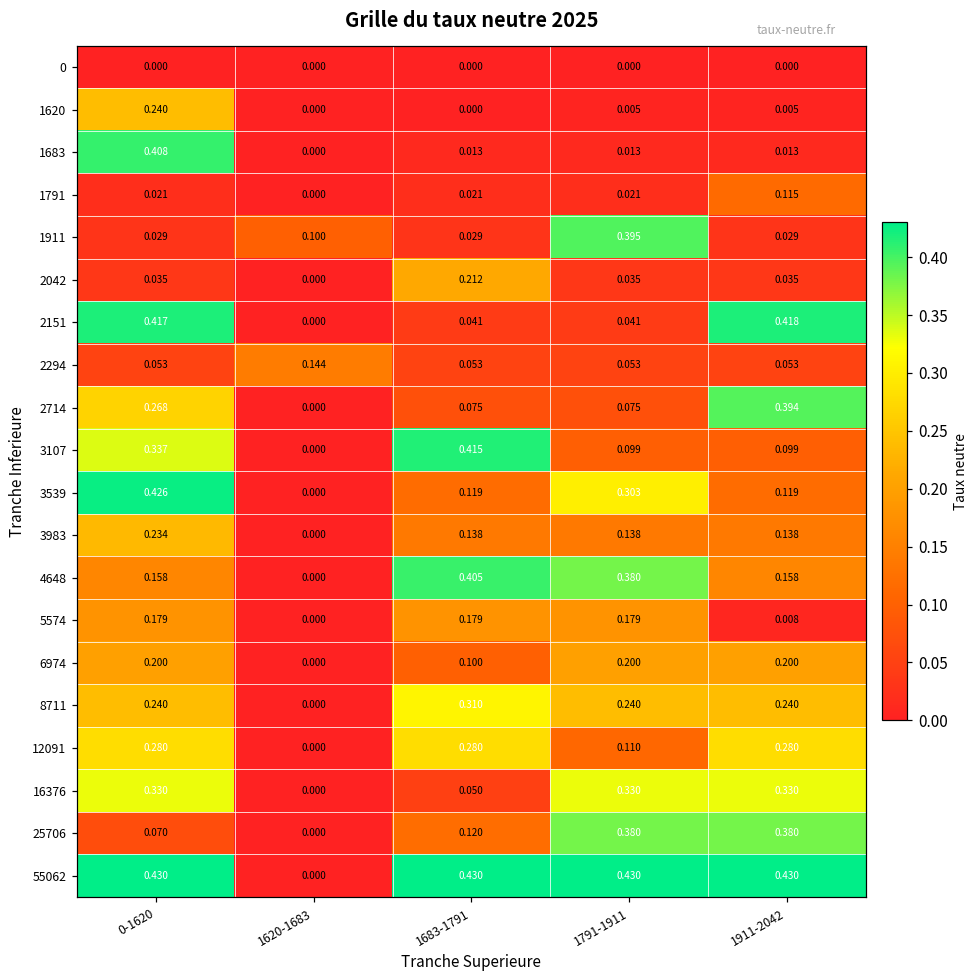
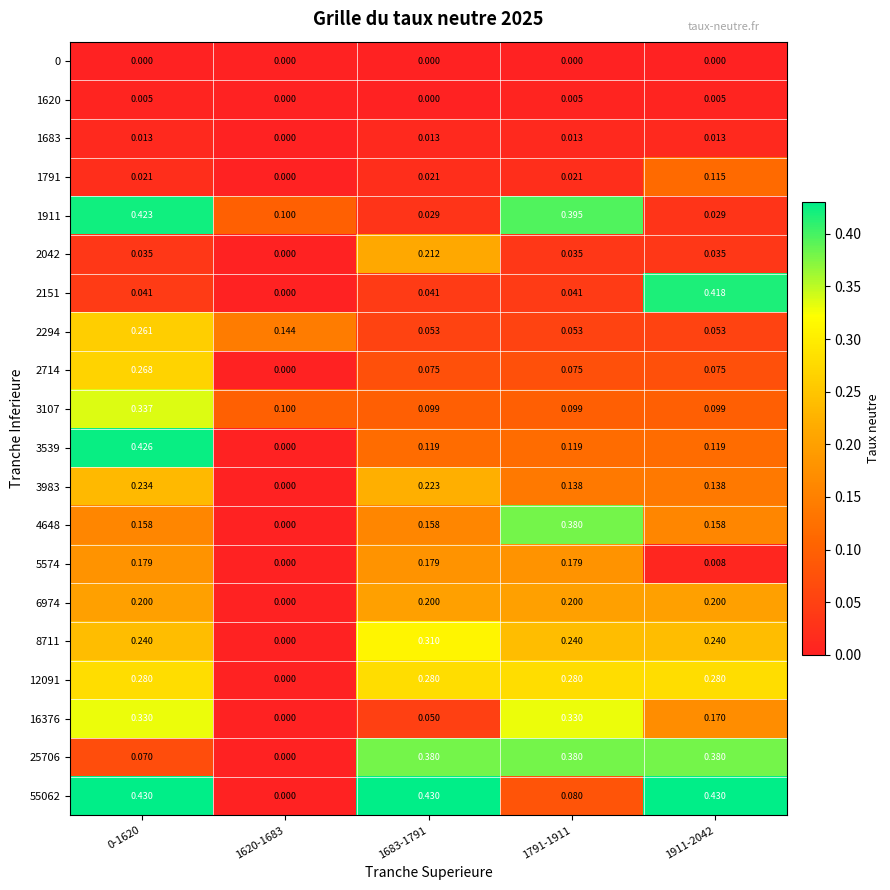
  {
    "0": {
      "0-1620": 0.000,
      "1620-1683": 0.000,
      "1683-1791": 0.000,
      "1791-1911": 0.000,
      "1911-2042": 0.000
    },
    "1620": {
-     "0-1620": 0.240,
+     "0-1620": 0.005,
      "1620-1683": 0.000,
      "1683-1791": 0.000,
      "1791-1911": 0.005,
      "1911-2042": 0.005
    },
    "1683": {
-     "0-1620": 0.408,
+     "0-1620": 0.013,
      "1620-1683": 0.000,
      "1683-1791": 0.013,
      "1791-1911": 0.013,
      "1911-2042": 0.013
    },
    "1791": {
      "0-1620": 0.021,
      "1620-1683": 0.000,
      "1683-1791": 0.021,
      "1791-1911": 0.021,
      "1911-2042": 0.115
    },
    "1911": {
-     "0-1620": 0.029,
+     "0-1620": 0.423,
      "1620-1683": 0.100,
      "1683-1791": 0.029,
      "1791-1911": 0.395,
      "1911-2042": 0.029
    },
    "2042": {
      "0-1620": 0.035,
      "1620-1683": 0.000,
      "1683-1791": 0.212,
      "1791-1911": 0.035,
      "1911-2042": 0.035
    },
    "2151": {
-     "0-1620": 0.417,
+     "0-1620": 0.041,
      "1620-1683": 0.000,
      "1683-1791": 0.041,
      "1791-1911": 0.041,
      "1911-2042": 0.418
    },
    "2294": {
-     "0-1620": 0.053,
+     "0-1620": 0.261,
      "1620-1683": 0.144,
      "1683-1791": 0.053,
      "1791-1911": 0.053,
      "1911-2042": 0.053
    },
    "2714": {
      "0-1620": 0.268,
      "1620-1683": 0.000,
      "1683-1791": 0.075,
      "1791-1911": 0.075,
-     "1911-2042": 0.394
+     "1911-2042": 0.075
    },
    "3107": {
      "0-1620": 0.337,
-     "1620-1683": 0.000,
-     "1683-1791": 0.415,
+     "1620-1683": 0.100,
+     "1683-1791": 0.099,
      "1791-1911": 0.099,
      "1911-2042": 0.099
    },
    "3539": {
      "0-1620": 0.426,
      "1620-1683": 0.000,
      "1683-1791": 0.119,
-     "1791-1911": 0.303,
+     "1791-1911": 0.119,
      "1911-2042": 0.119
    },
    "3983": {
      "0-1620": 0.234,
      "1620-1683": 0.000,
-     "1683-1791": 0.138,
+     "1683-1791": 0.223,
      "1791-1911": 0.138,
      "1911-2042": 0.138
    },
    "4648": {
      "0-1620": 0.158,
      "1620-1683": 0.000,
-     "1683-1791": 0.405,
+     "1683-1791": 0.158,
      "1791-1911": 0.380,
      "1911-2042": 0.158
    },
    "5574": {
      "0-1620": 0.179,
      "1620-1683": 0.000,
      "1683-1791": 0.179,
      "1791-1911": 0.179,
      "1911-2042": 0.008
    },
    "6974": {
      "0-1620": 0.200,
      "1620-1683": 0.000,
-     "1683-1791": 0.100,
+     "1683-1791": 0.200,
      "1791-1911": 0.200,
      "1911-2042": 0.200
    },
    "8711": {
      "0-1620": 0.240,
      "1620-1683": 0.000,
      "1683-1791": 0.310,
      "1791-1911": 0.240,
      "1911-2042": 0.240
    },
    "12091": {
      "0-1620": 0.280,
      "1620-1683": 0.000,
      "1683-1791": 0.280,
-     "1791-1911": 0.110,
+     "1791-1911": 0.280,
      "1911-2042": 0.280
    },
    "16376": {
      "0-1620": 0.330,
      "1620-1683": 0.000,
      "1683-1791": 0.050,
      "1791-1911": 0.330,
-     "1911-2042": 0.330
+     "1911-2042": 0.170
    },
    "25706": {
      "0-1620": 0.070,
      "1620-1683": 0.000,
-     "1683-1791": 0.120,
+     "1683-1791": 0.380,
      "1791-1911": 0.380,
      "1911-2042": 0.380
    },
    "55062": {
      "0-1620": 0.430,
      "1620-1683": 0.000,
      "1683-1791": 0.430,
-     "1791-1911": 0.430,
+     "1791-1911": 0.080,
      "1911-2042": 0.430
    }
  }
